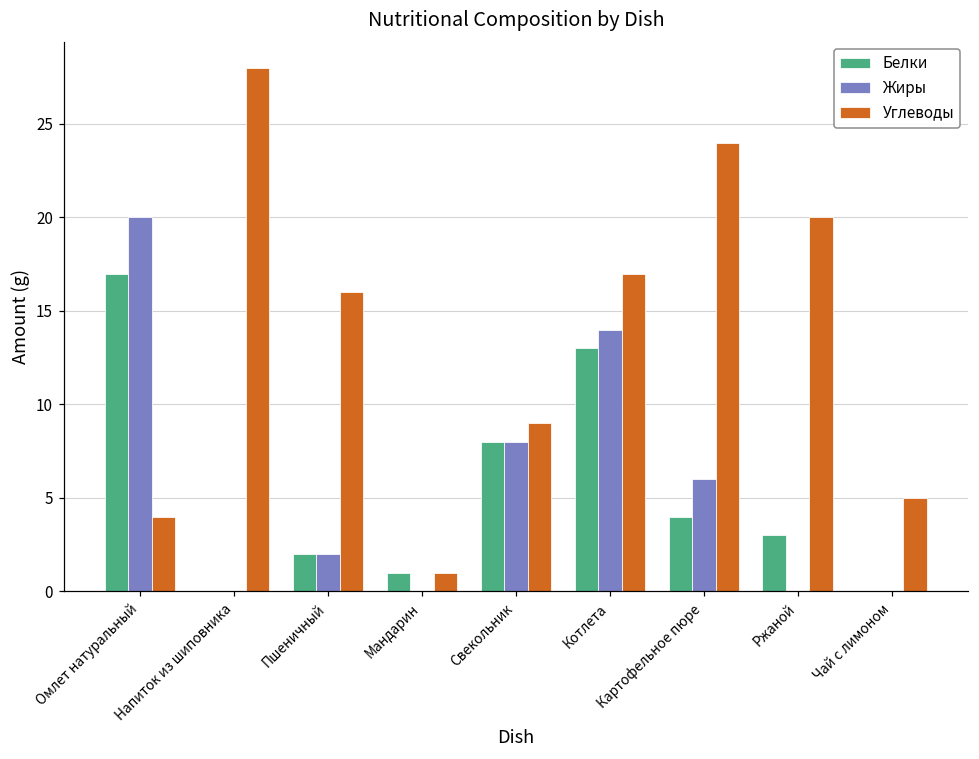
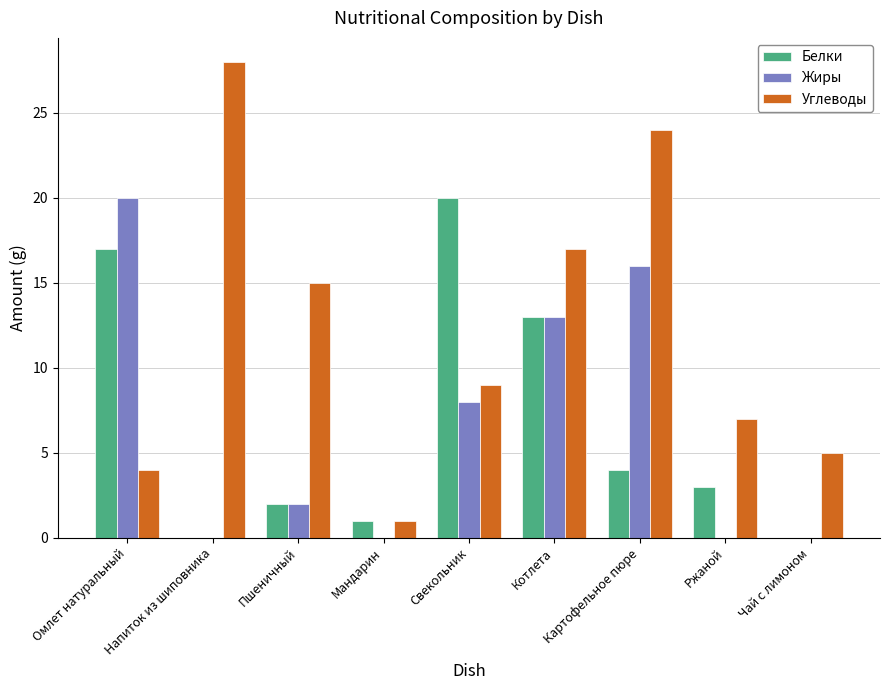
  {
    "Белки": {
      "Омлет натуральный": 17,
      "Напиток из шиповника": 0,
      "Пшеничный": 2,
      "Мандарин": 1,
-     "Свекольник": 8,
+     "Свекольник": 20,
      "Котлета": 13,
      "Картофельное пюре": 4,
      "Ржаной": 3,
      "Чай с лимоном": 0
    },
    "Жиры": {
      "Омлет натуральный": 20,
      "Напиток из шиповника": 0,
      "Пшеничный": 2,
      "Мандарин": 0,
      "Свекольник": 8,
-     "Котлета": 14,
-     "Картофельное пюре": 6,
+     "Котлета": 13,
+     "Картофельное пюре": 16,
      "Ржаной": 0,
      "Чай с лимоном": 0
    },
    "Углеводы": {
      "Омлет натуральный": 4,
      "Напиток из шиповника": 28,
-     "Пшеничный": 16,
+     "Пшеничный": 15,
      "Мандарин": 1,
      "Свекольник": 9,
      "Котлета": 17,
      "Картофельное пюре": 24,
-     "Ржаной": 20,
+     "Ржаной": 7,
      "Чай с лимоном": 5
    }
  }
